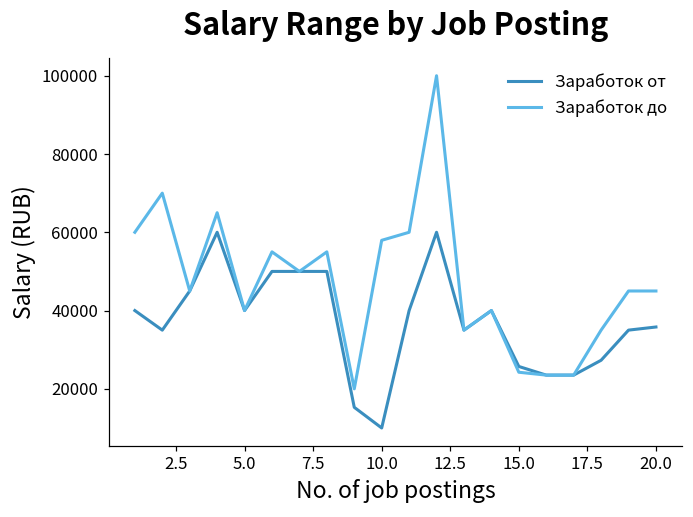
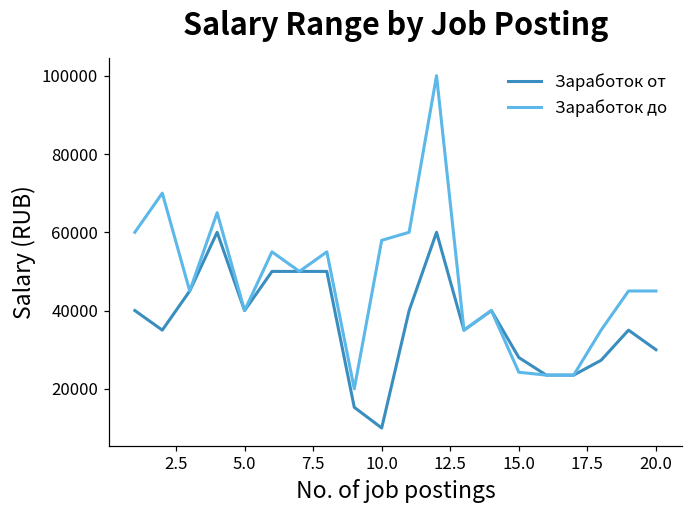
  {
    "Заработок от": {
      "10.0": 10000,
-     "15.0": 26000,
-     "20.0": 36000
+     "15.0": 28000,
+     "20.0": 30000
    },
    "Заработок до": {
      "10.0": 58000,
      "15.0": 24000,
      "20.0": 45000
    }
  }
